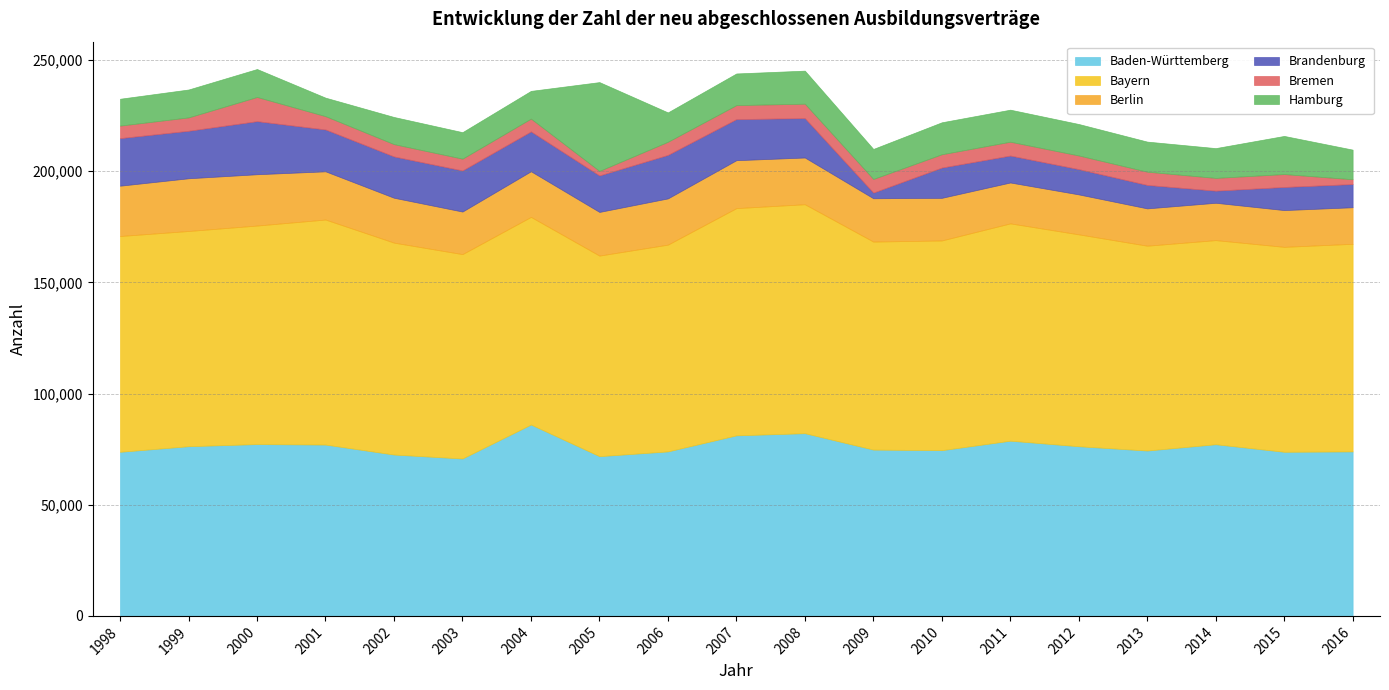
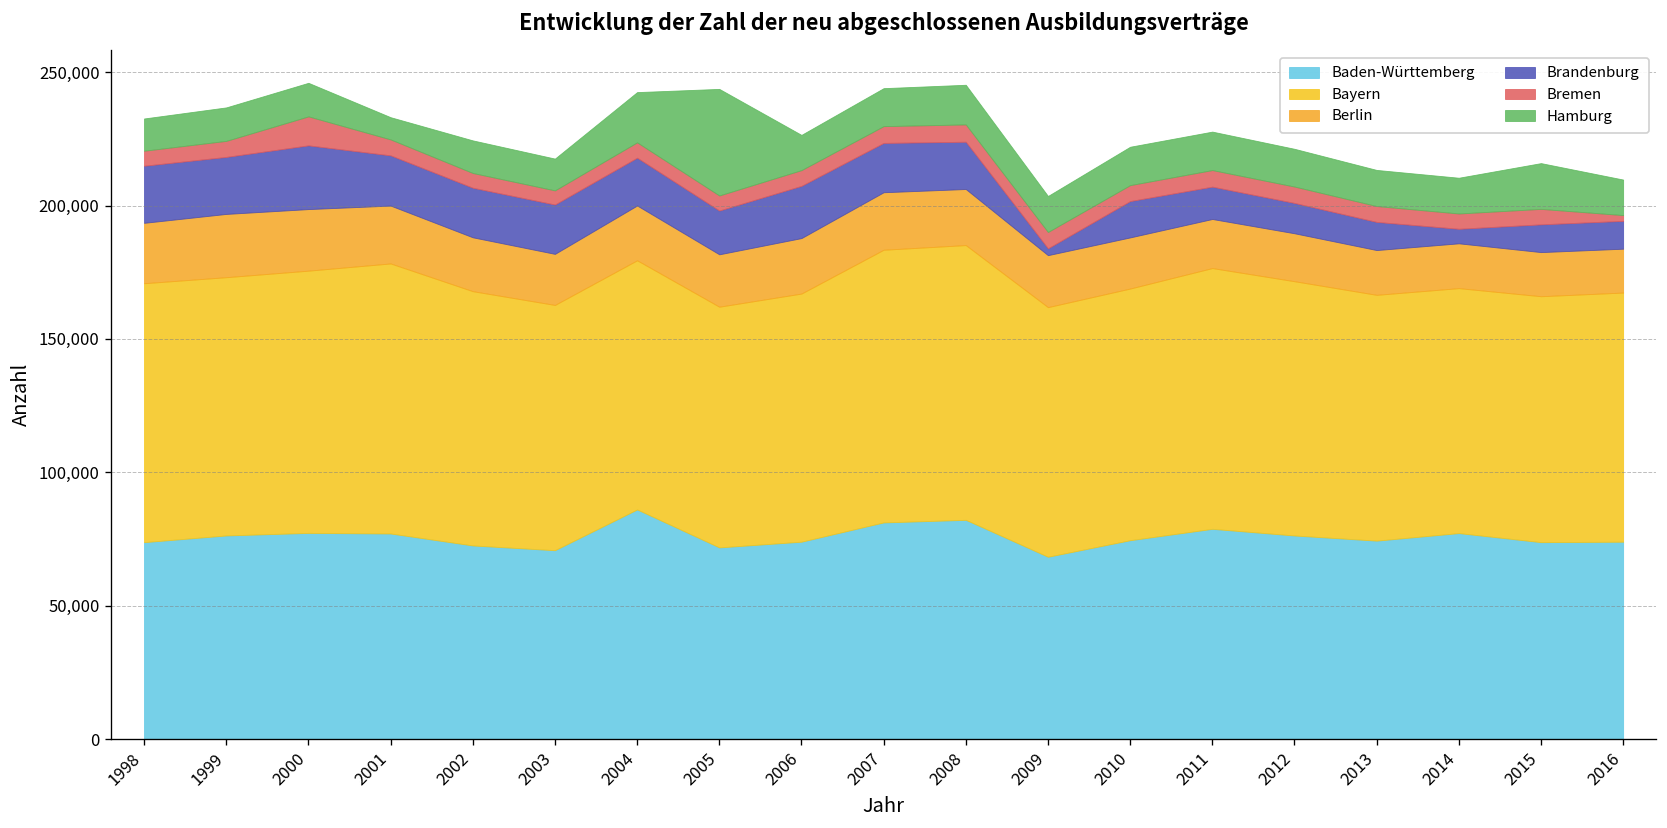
  {
    "Baden-Württemberg": {
      "1998": "74,000",
      "1999": "76,000",
      "2000": "77,000",
      "2001": "77,000",
      "2002": "73,000",
      "2003": "71,000",
      "2004": "86,000",
      "2005": "72,000",
      "2006": "74,000",
      "2007": "81,000",
      "2008": "82,000",
-     "2009": "75,000",
+     "2009": "68,000",
      "2010": "75,000",
      "2011": "79,000",
      "2012": "76,000",
      "2013": "74,000",
      "2014": "77,000",
      "2015": "74,000",
      "2016": "74,000"
    },
    "Brandenburg": {
      "1998": "21,000",
      "1999": "21,000",
      "2000": "24,000",
      "2001": "19,000",
      "2002": "19,000",
      "2003": "18,000",
      "2004": "18,000",
      "2005": "16,000",
      "2006": "20,000",
      "2007": "18,000",
      "2008": "18,000",
      "2009": "3,000",
      "2010": "14,000",
      "2011": "12,000",
      "2012": "11,000",
      "2013": "11,000",
      "2014": "5,000",
      "2015": "10,000",
      "2016": "10,000"
    },
    "Bremen": {
      "1998": "6,000",
      "1999": "6,000",
      "2000": "11,000",
      "2001": "6,000",
      "2002": "6,000",
      "2003": "5,000",
      "2004": "6,000",
-     "2005": "2,000",
+     "2005": "6,000",
      "2006": "6,000",
      "2007": "6,000",
      "2008": "6,000",
      "2009": "6,000",
      "2010": "6,000",
      "2011": "6,000",
      "2012": "6,000",
      "2013": "6,000",
      "2014": "6,000",
      "2015": "6,000",
      "2016": "2,000"
    },
    "Hamburg": {
      "1998": "12,000",
      "1999": "13,000",
      "2000": "13,000",
      "2001": "8,000",
      "2002": "12,000",
      "2003": "12,000",
-     "2004": "12,000",
+     "2004": "19,000",
      "2005": "40,000",
      "2006": "13,000",
      "2007": "14,000",
      "2008": "15,000",
      "2009": "13,000",
      "2010": "14,000",
      "2011": "14,000",
      "2012": "14,000",
      "2013": "14,000",
      "2014": "13,000",
      "2015": "17,000",
      "2016": "13,000"
    }
  }
